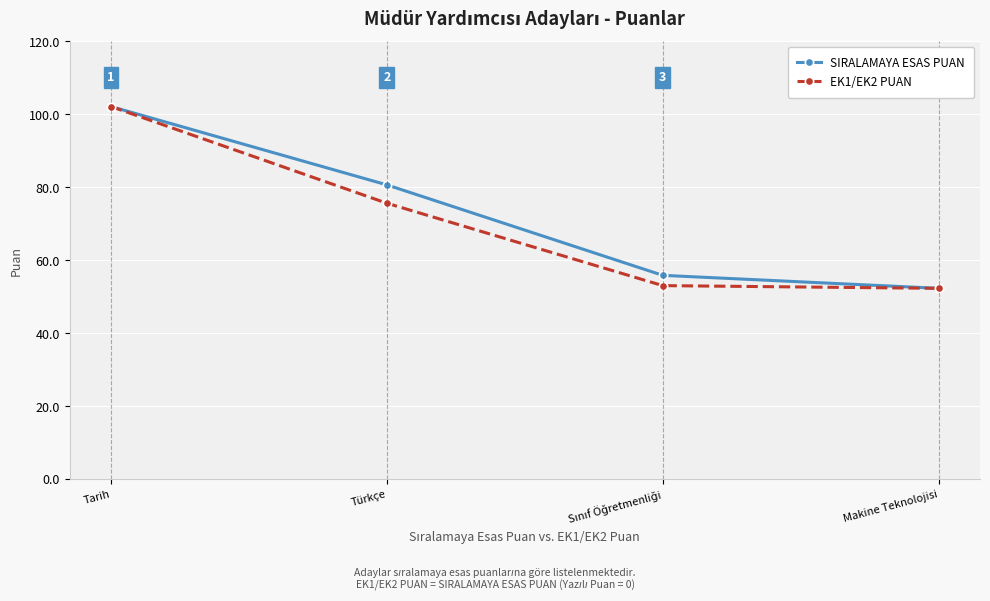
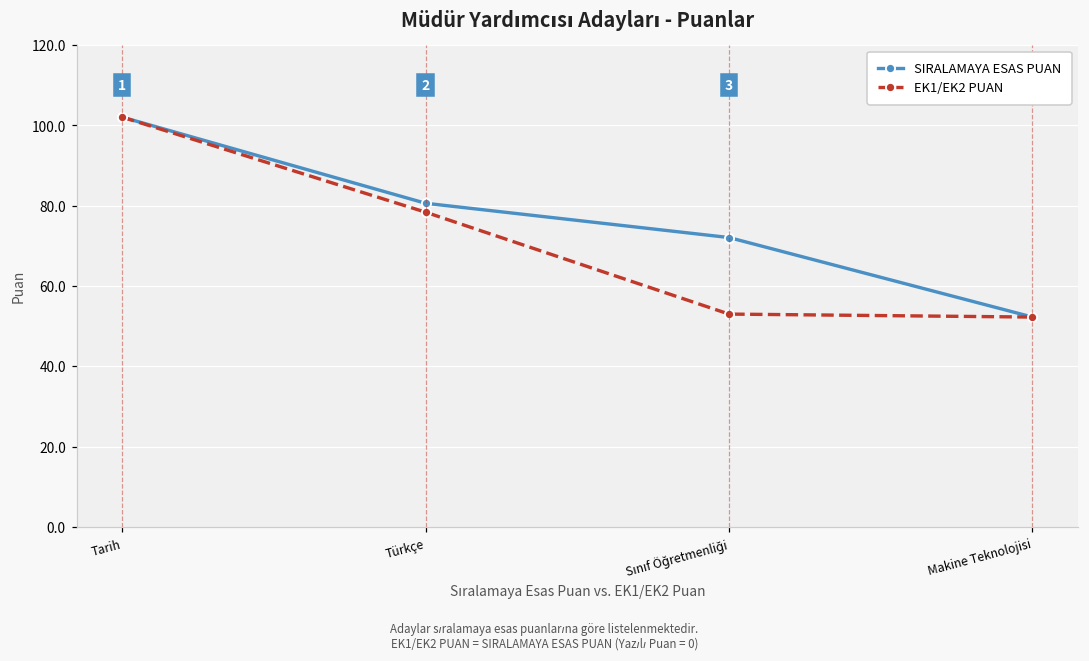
  {
    "SIRALAMAYA ESAS PUAN": {
      "Türkçe": 81,
-     "Sınıf Öğretmenliği": 56
+     "Sınıf Öğretmenliği": 72
    },
    "EK1/EK2 PUAN": {
-     "Türkçe": 76,
+     "Türkçe": 78,
      "Sınıf Öğretmenliği": 53
    }
  }
